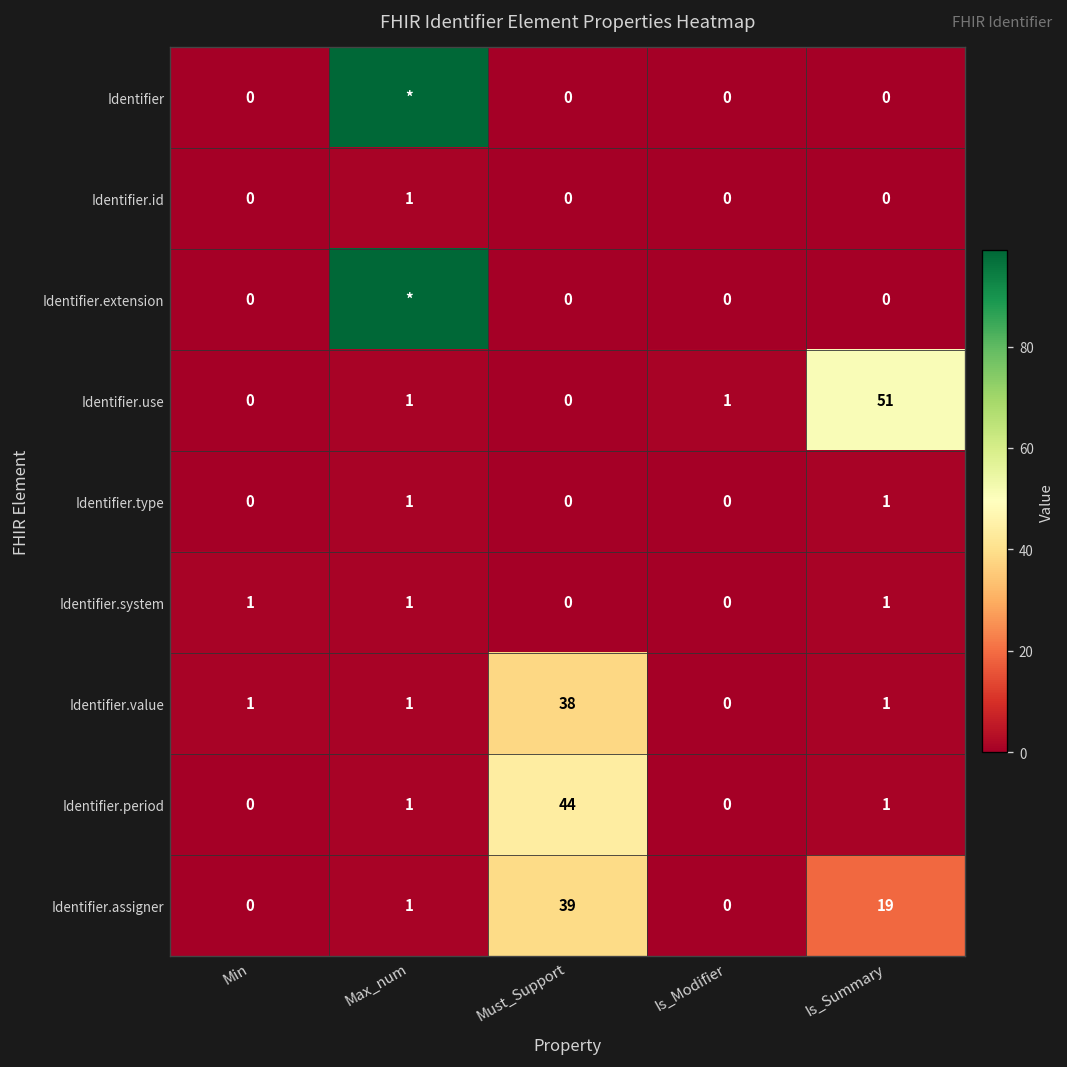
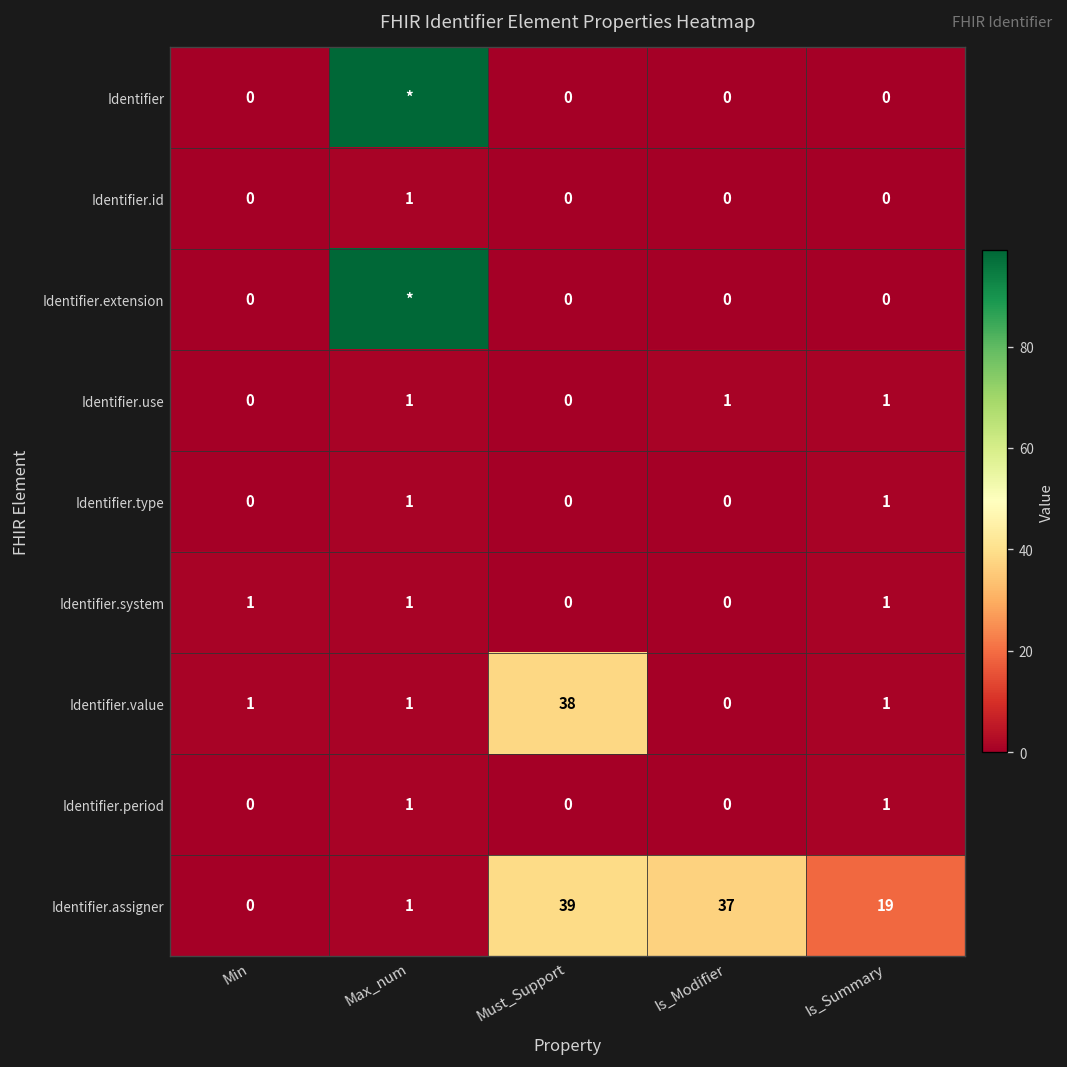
  {
    "Identifier": {
      "Min": 0,
      "Must_Support": 0,
      "Is_Modifier": 0,
      "Is_Summary": 0
    },
    "Identifier.id": {
      "Min": 0,
      "Max_num": 1,
      "Must_Support": 0,
      "Is_Modifier": 0,
      "Is_Summary": 0
    },
    "Identifier.extension": {
      "Min": 0,
      "Must_Support": 0,
      "Is_Modifier": 0,
      "Is_Summary": 0
    },
    "Identifier.use": {
      "Min": 0,
      "Max_num": 1,
      "Must_Support": 0,
      "Is_Modifier": 1,
-     "Is_Summary": 51
+     "Is_Summary": 1
    },
    "Identifier.type": {
      "Min": 0,
      "Max_num": 1,
      "Must_Support": 0,
      "Is_Modifier": 0,
      "Is_Summary": 1
    },
    "Identifier.system": {
      "Min": 1,
      "Max_num": 1,
      "Must_Support": 0,
      "Is_Modifier": 0,
      "Is_Summary": 1
    },
    "Identifier.value": {
      "Min": 1,
      "Max_num": 1,
      "Must_Support": 38,
      "Is_Modifier": 0,
      "Is_Summary": 1
    },
    "Identifier.period": {
      "Min": 0,
      "Max_num": 1,
-     "Must_Support": 44,
+     "Must_Support": 0,
      "Is_Modifier": 0,
      "Is_Summary": 1
    },
    "Identifier.assigner": {
      "Min": 0,
      "Max_num": 1,
      "Must_Support": 39,
-     "Is_Modifier": 0,
+     "Is_Modifier": 37,
      "Is_Summary": 19
    }
  }
